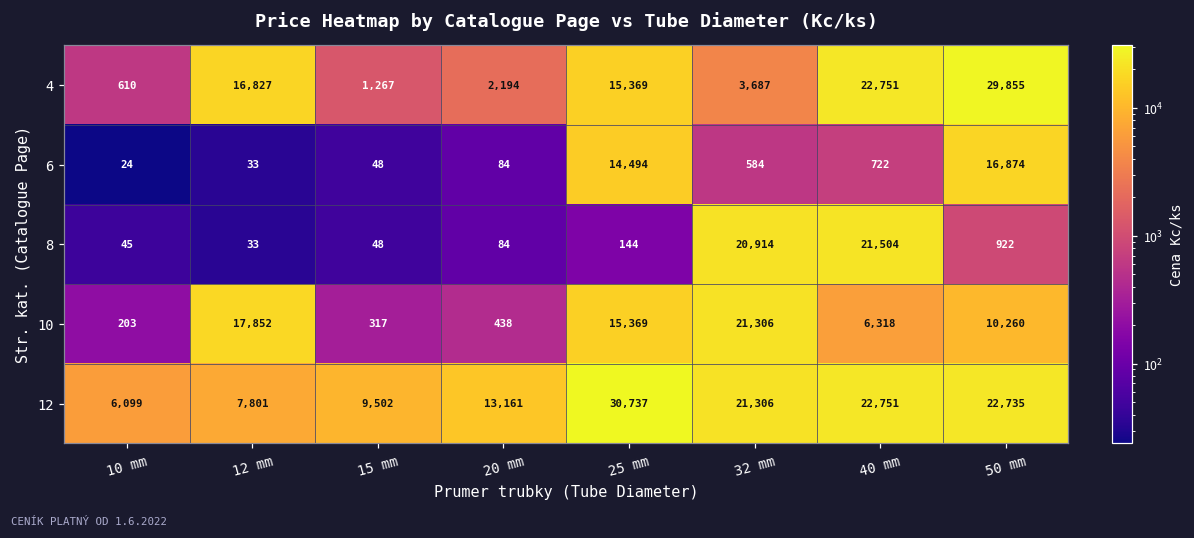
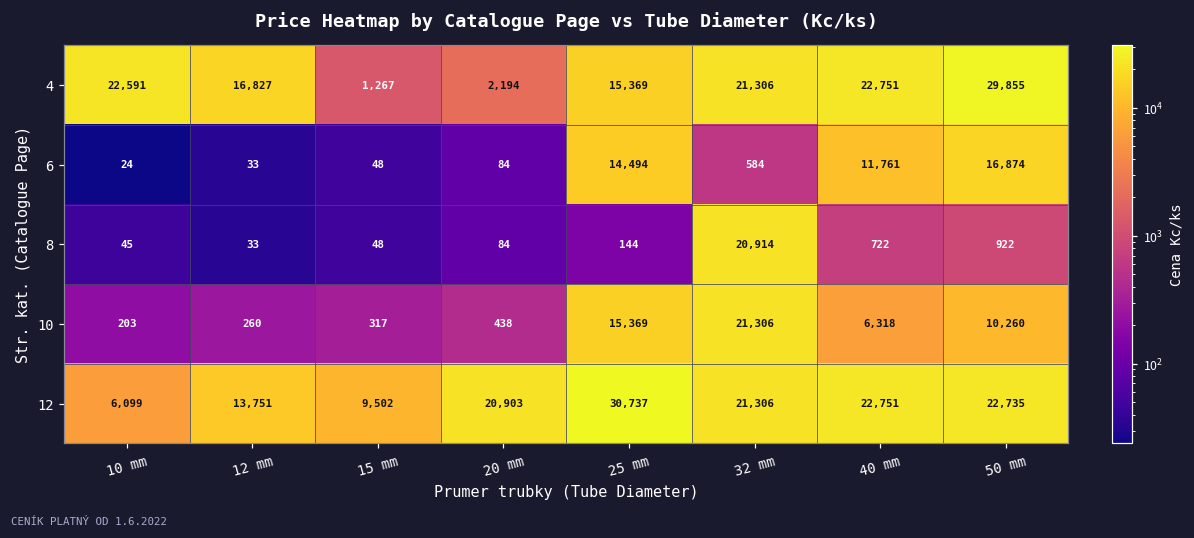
  {
    "4": {
-     "10 mm": "610",
+     "10 mm": "22,591",
      "12 mm": "16,827",
      "15 mm": "1,267",
      "20 mm": "2,194",
      "25 mm": "15,369",
-     "32 mm": "3,687",
+     "32 mm": "21,306",
      "40 mm": "22,751",
      "50 mm": "29,855"
    },
    "6": {
      "10 mm": "24",
      "12 mm": "33",
      "15 mm": "48",
      "20 mm": "84",
      "25 mm": "14,494",
      "32 mm": "584",
-     "40 mm": "722",
+     "40 mm": "11,761",
      "50 mm": "16,874"
    },
    "8": {
      "10 mm": "45",
      "12 mm": "33",
      "15 mm": "48",
      "20 mm": "84",
      "25 mm": "144",
      "32 mm": "20,914",
-     "40 mm": "21,504",
+     "40 mm": "722",
      "50 mm": "922"
    },
    "10": {
      "10 mm": "203",
-     "12 mm": "17,852",
+     "12 mm": "260",
      "15 mm": "317",
      "20 mm": "438",
      "25 mm": "15,369",
      "32 mm": "21,306",
      "40 mm": "6,318",
      "50 mm": "10,260"
    },
    "12": {
      "10 mm": "6,099",
-     "12 mm": "7,801",
+     "12 mm": "13,751",
      "15 mm": "9,502",
-     "20 mm": "13,161",
+     "20 mm": "20,903",
      "25 mm": "30,737",
      "32 mm": "21,306",
      "40 mm": "22,751",
      "50 mm": "22,735"
    }
  }
